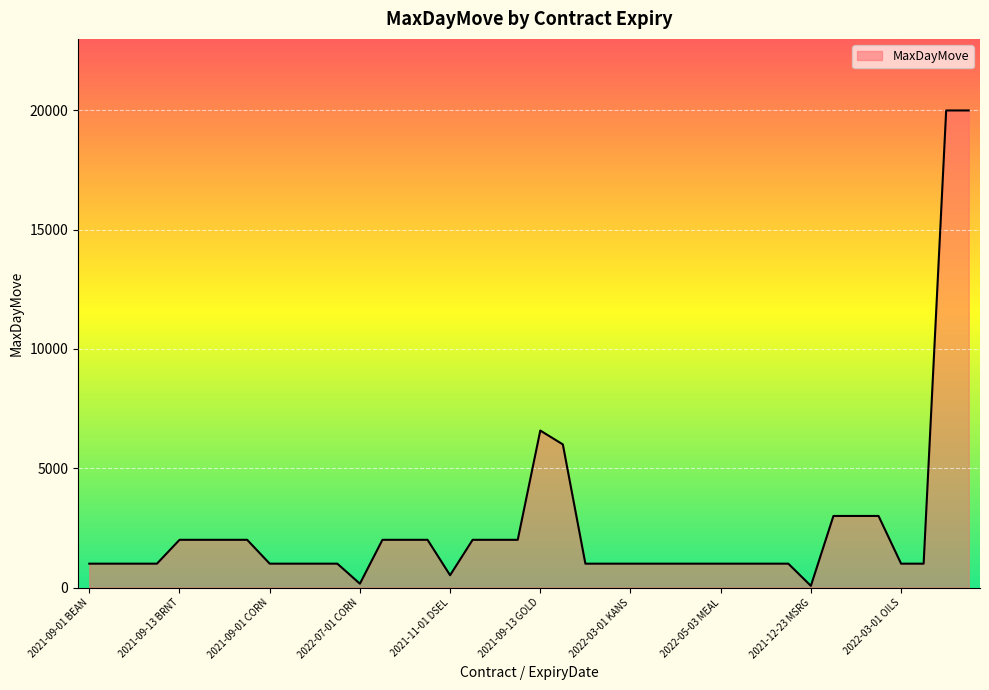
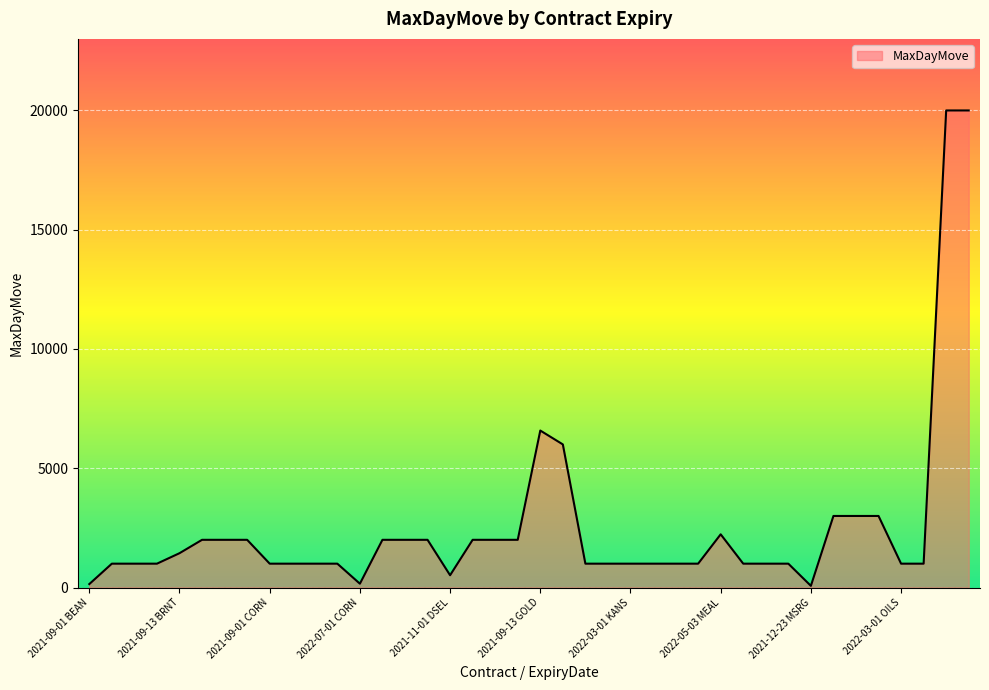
  {
-   "2021-09-01 BEAN": 1000,
-   "2021-09-13 BRNT": 2000,
+   "2021-09-01 BEAN": 100,
+   "2021-09-13 BRNT": 1400,
    "2021-09-01 CORN": 1000,
    "2022-07-01 CORN": 200,
    "2021-11-01 DSEL": 500,
    "2021-09-13 GOLD": 6600,
    "2022-03-01 KANS": 1000,
-   "2022-05-03 MEAL": 1000,
+   "2022-05-03 MEAL": 2200,
    "2021-12-23 MSRG": 100,
    "2022-03-01 OILS": 1000
  }
